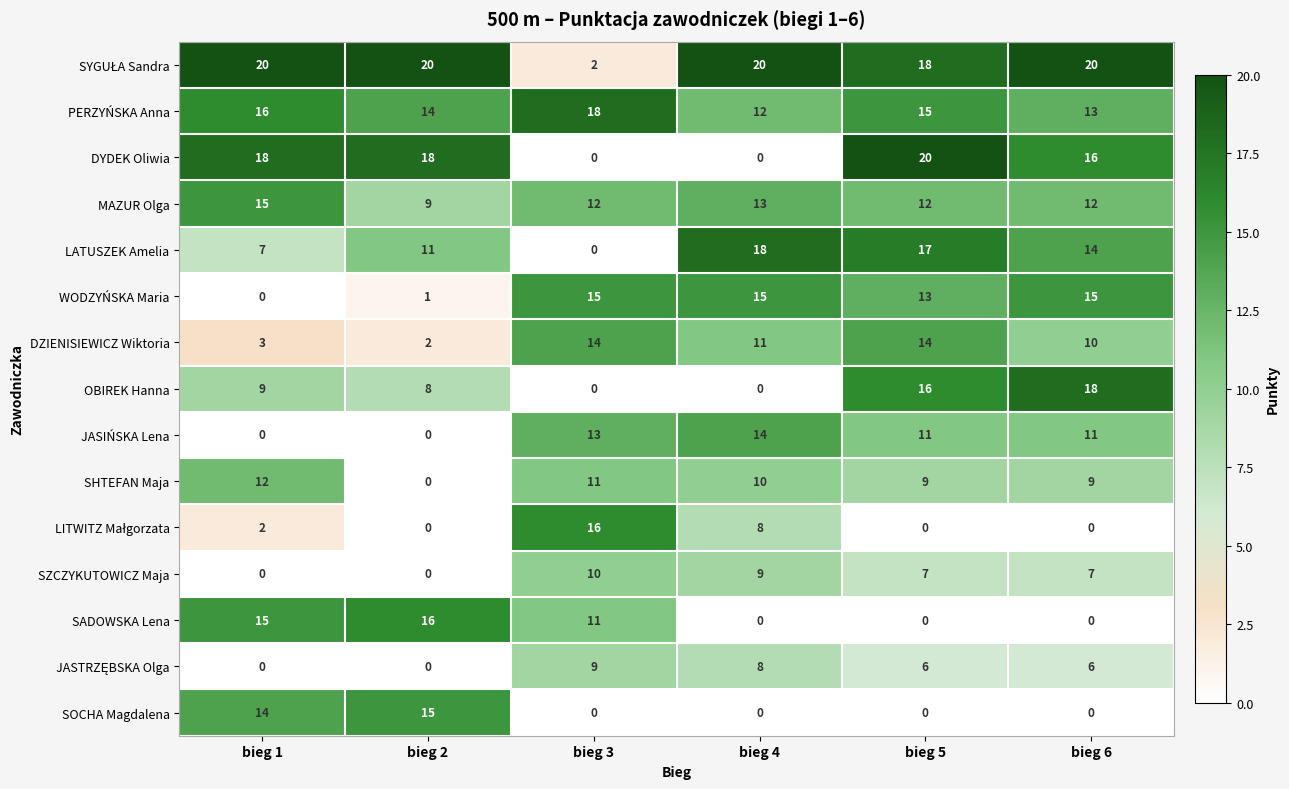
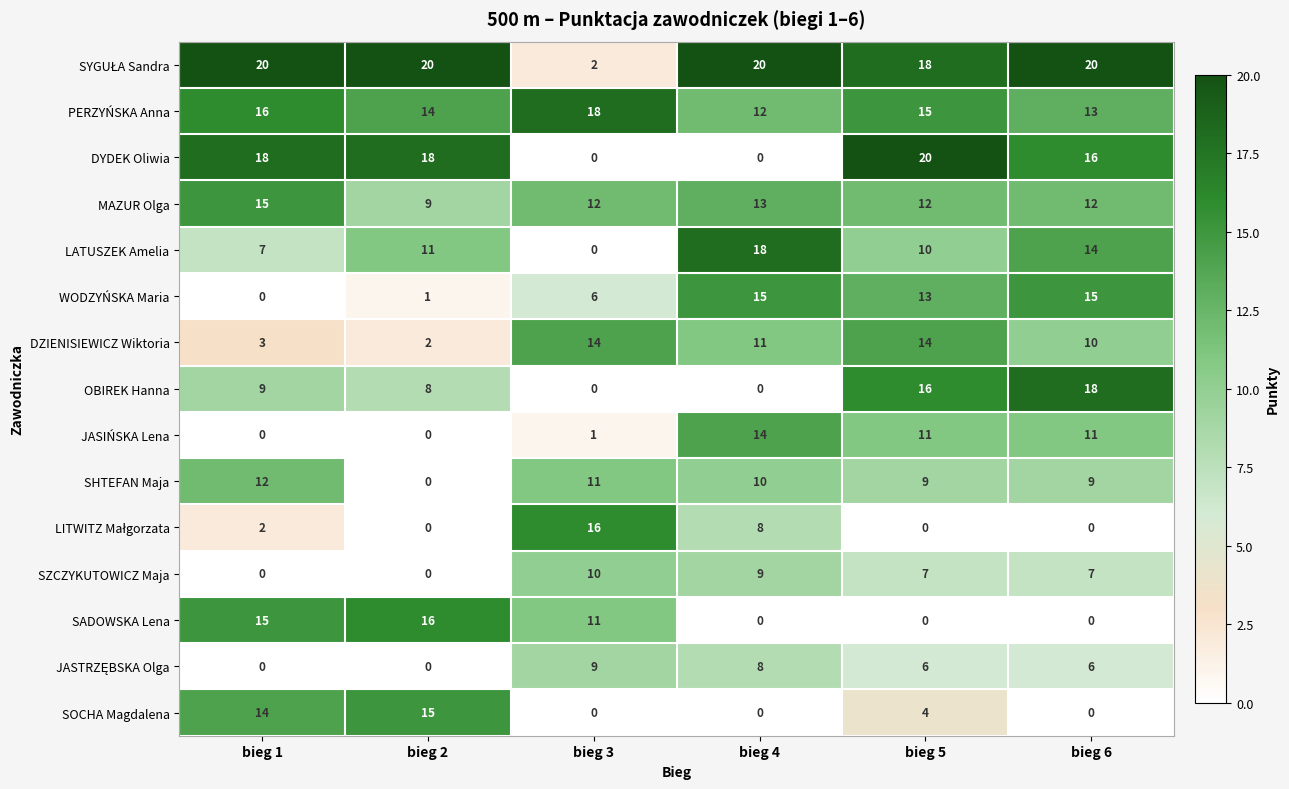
  {
    "SYGUŁA Sandra": {
      "bieg 1": 20,
      "bieg 2": 20,
      "bieg 3": 2,
      "bieg 4": 20,
      "bieg 5": 18,
      "bieg 6": 20
    },
    "PERZYŃSKA Anna": {
      "bieg 1": 16,
      "bieg 2": 14,
      "bieg 3": 18,
      "bieg 4": 12,
      "bieg 5": 15,
      "bieg 6": 13
    },
    "DYDEK Oliwia": {
      "bieg 1": 18,
      "bieg 2": 18,
      "bieg 3": 0,
      "bieg 4": 0,
      "bieg 5": 20,
      "bieg 6": 16
    },
    "MAZUR Olga": {
      "bieg 1": 15,
      "bieg 2": 9,
      "bieg 3": 12,
      "bieg 4": 13,
      "bieg 5": 12,
      "bieg 6": 12
    },
    "LATUSZEK Amelia": {
      "bieg 1": 7,
      "bieg 2": 11,
      "bieg 3": 0,
      "bieg 4": 18,
-     "bieg 5": 17,
+     "bieg 5": 10,
      "bieg 6": 14
    },
    "WODZYŃSKA Maria": {
      "bieg 1": 0,
      "bieg 2": 1,
-     "bieg 3": 15,
+     "bieg 3": 6,
      "bieg 4": 15,
      "bieg 5": 13,
      "bieg 6": 15
    },
    "DZIENISIEWICZ Wiktoria": {
      "bieg 1": 3,
      "bieg 2": 2,
      "bieg 3": 14,
      "bieg 4": 11,
      "bieg 5": 14,
      "bieg 6": 10
    },
    "OBIREK Hanna": {
      "bieg 1": 9,
      "bieg 2": 8,
      "bieg 3": 0,
      "bieg 4": 0,
      "bieg 5": 16,
      "bieg 6": 18
    },
    "JASIŃSKA Lena": {
      "bieg 1": 0,
      "bieg 2": 0,
-     "bieg 3": 13,
+     "bieg 3": 1,
      "bieg 4": 14,
      "bieg 5": 11,
      "bieg 6": 11
    },
    "SHTEFAN Maja": {
      "bieg 1": 12,
      "bieg 2": 0,
      "bieg 3": 11,
      "bieg 4": 10,
      "bieg 5": 9,
      "bieg 6": 9
    },
    "LITWITZ Małgorzata": {
      "bieg 1": 2,
      "bieg 2": 0,
      "bieg 3": 16,
      "bieg 4": 8,
      "bieg 5": 0,
      "bieg 6": 0
    },
    "SZCZYKUTOWICZ Maja": {
      "bieg 1": 0,
      "bieg 2": 0,
      "bieg 3": 10,
      "bieg 4": 9,
      "bieg 5": 7,
      "bieg 6": 7
    },
    "SADOWSKA Lena": {
      "bieg 1": 15,
      "bieg 2": 16,
      "bieg 3": 11,
      "bieg 4": 0,
      "bieg 5": 0,
      "bieg 6": 0
    },
    "JASTRZĘBSKA Olga": {
      "bieg 1": 0,
      "bieg 2": 0,
      "bieg 3": 9,
      "bieg 4": 8,
      "bieg 5": 6,
      "bieg 6": 6
    },
    "SOCHA Magdalena": {
      "bieg 1": 14,
      "bieg 2": 15,
      "bieg 3": 0,
      "bieg 4": 0,
-     "bieg 5": 0,
+     "bieg 5": 4,
      "bieg 6": 0
    }
  }
